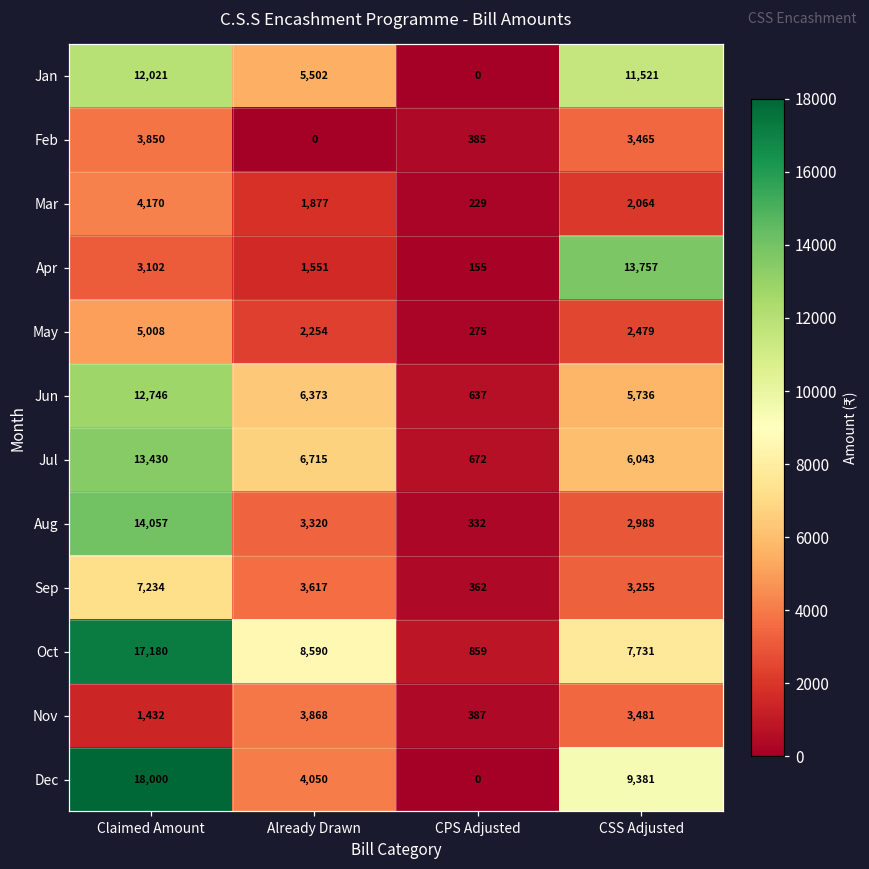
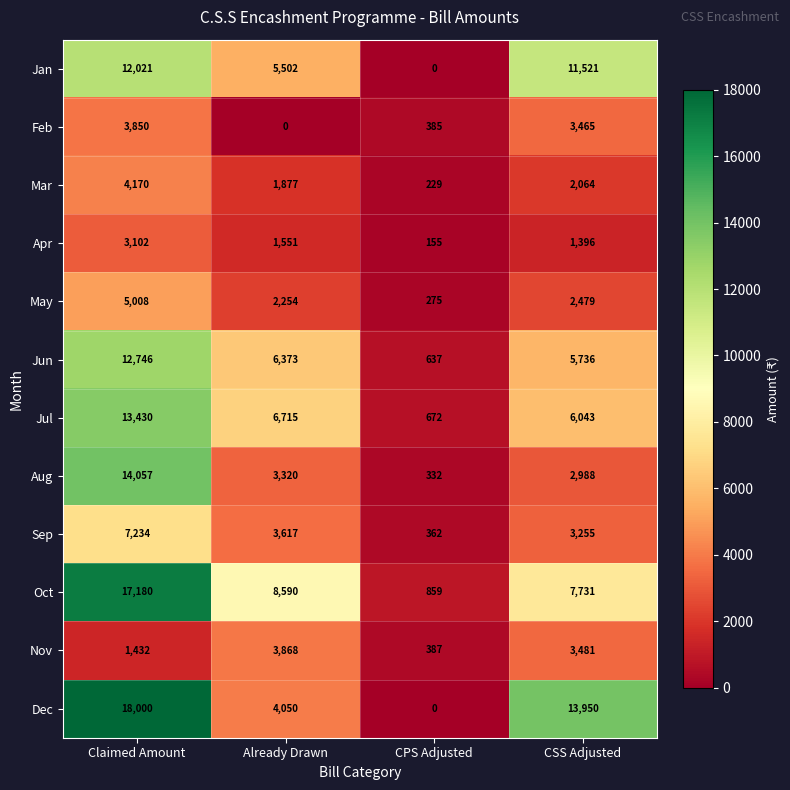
  {
    "Jan": {
      "Claimed Amount": "12,021",
      "Already Drawn": "5,502",
      "CPS Adjusted": "0",
      "CSS Adjusted": "11,521"
    },
    "Feb": {
      "Claimed Amount": "3,850",
      "Already Drawn": "0",
      "CPS Adjusted": "385",
      "CSS Adjusted": "3,465"
    },
    "Mar": {
      "Claimed Amount": "4,170",
      "Already Drawn": "1,877",
      "CPS Adjusted": "229",
      "CSS Adjusted": "2,064"
    },
    "Apr": {
      "Claimed Amount": "3,102",
      "Already Drawn": "1,551",
      "CPS Adjusted": "155",
-     "CSS Adjusted": "13,757"
+     "CSS Adjusted": "1,396"
    },
    "May": {
      "Claimed Amount": "5,008",
      "Already Drawn": "2,254",
      "CPS Adjusted": "275",
      "CSS Adjusted": "2,479"
    },
    "Jun": {
      "Claimed Amount": "12,746",
      "Already Drawn": "6,373",
      "CPS Adjusted": "637",
      "CSS Adjusted": "5,736"
    },
    "Jul": {
      "Claimed Amount": "13,430",
      "Already Drawn": "6,715",
      "CPS Adjusted": "672",
      "CSS Adjusted": "6,043"
    },
    "Aug": {
      "Claimed Amount": "14,057",
      "Already Drawn": "3,320",
      "CPS Adjusted": "332",
      "CSS Adjusted": "2,988"
    },
    "Sep": {
      "Claimed Amount": "7,234",
      "Already Drawn": "3,617",
      "CPS Adjusted": "362",
      "CSS Adjusted": "3,255"
    },
    "Oct": {
      "Claimed Amount": "17,180",
      "Already Drawn": "8,590",
      "CPS Adjusted": "859",
      "CSS Adjusted": "7,731"
    },
    "Nov": {
      "Claimed Amount": "1,432",
      "Already Drawn": "3,868",
      "CPS Adjusted": "387",
      "CSS Adjusted": "3,481"
    },
    "Dec": {
      "Claimed Amount": "18,000",
      "Already Drawn": "4,050",
      "CPS Adjusted": "0",
-     "CSS Adjusted": "9,381"
+     "CSS Adjusted": "13,950"
    }
  }
